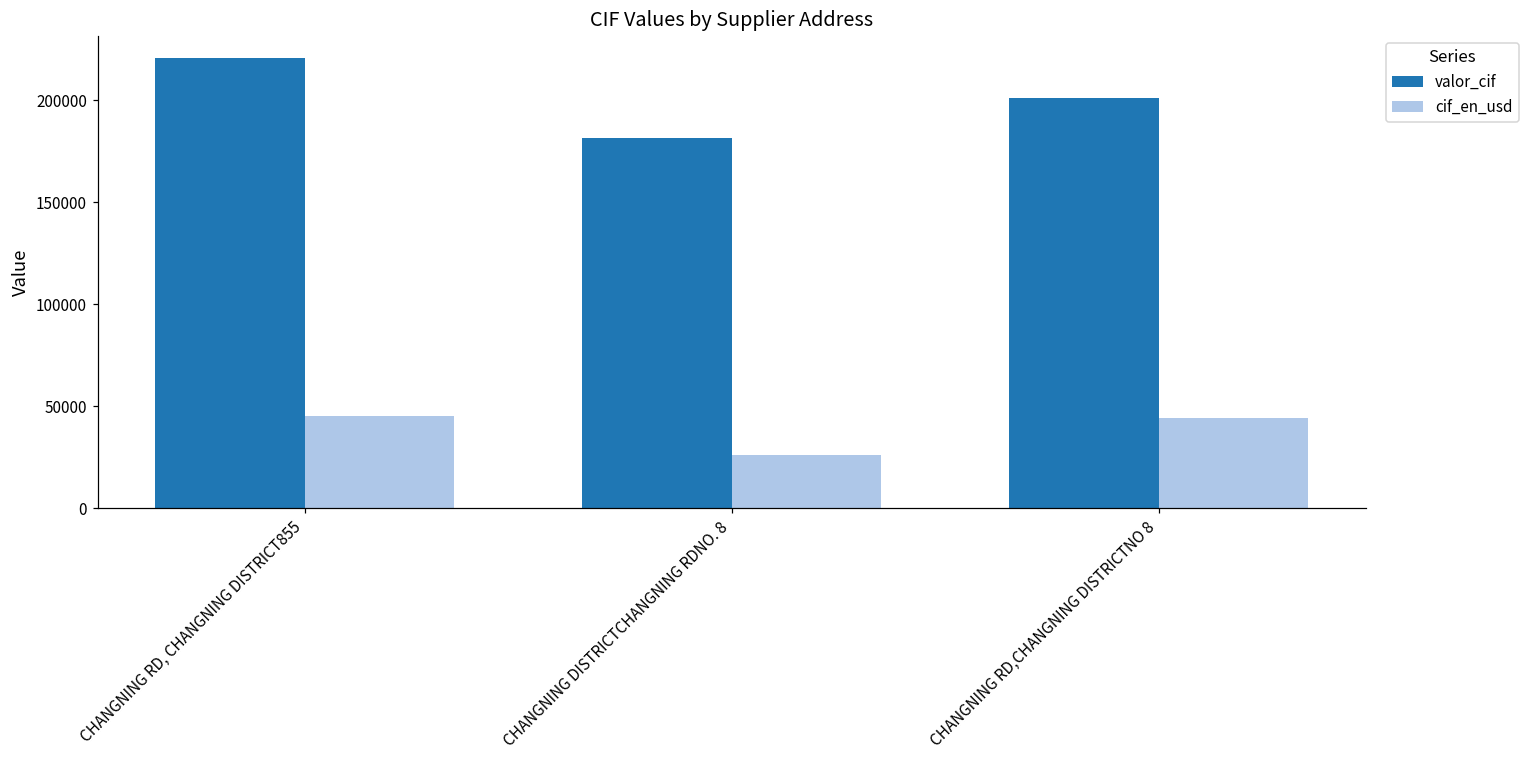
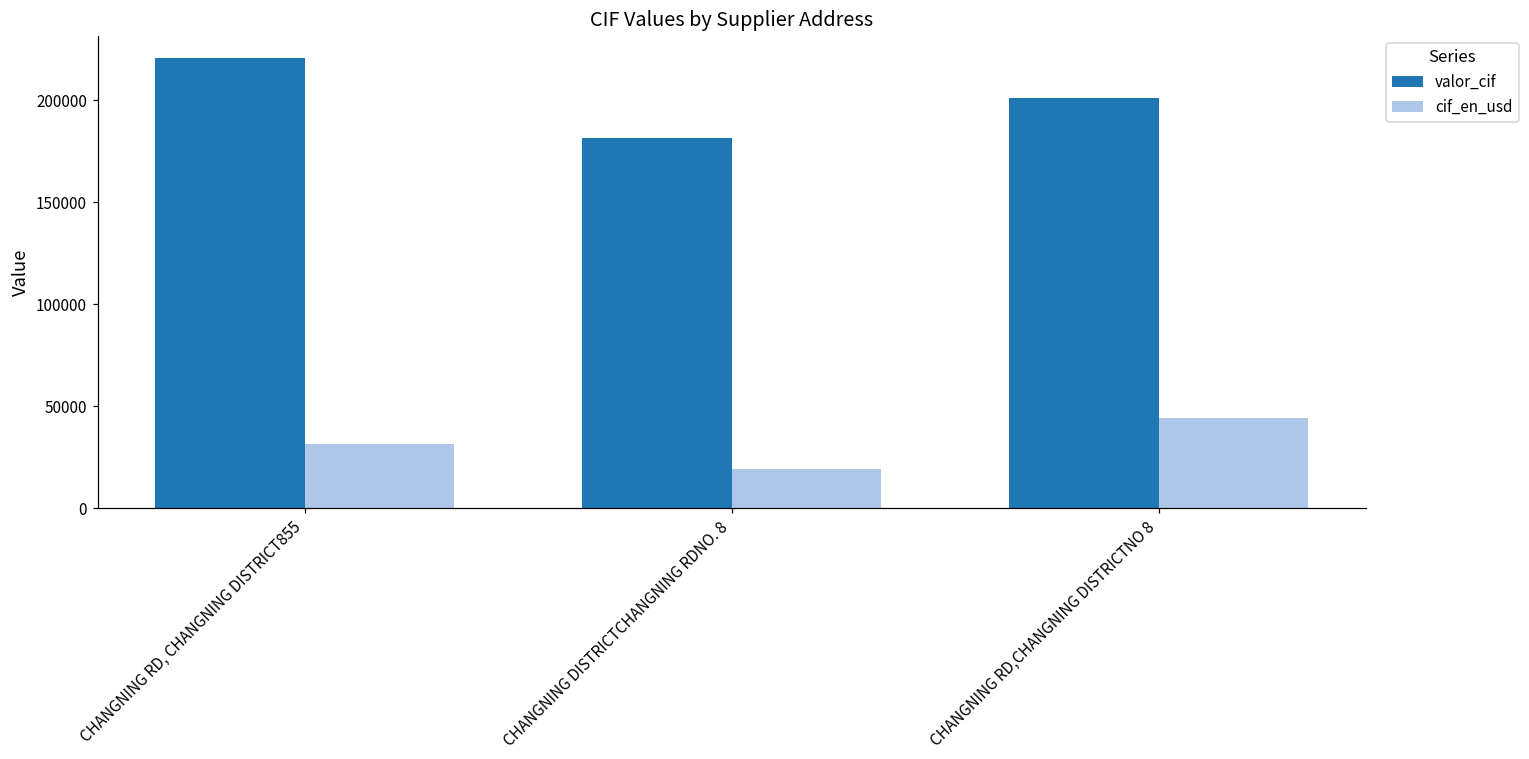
  {
    "valor_cif": {
      "CHANGNING RD, CHANGNING DISTRICT855": 221000,
      "CHANGNING DISTRICTCHANGNING RDNO. 8": 181000,
      "CHANGNING RD,CHANGNING DISTRICTNO 8": 201000
    },
    "cif_en_usd": {
-     "CHANGNING RD, CHANGNING DISTRICT855": 45000,
-     "CHANGNING DISTRICTCHANGNING RDNO. 8": 26000,
+     "CHANGNING RD, CHANGNING DISTRICT855": 32000,
+     "CHANGNING DISTRICTCHANGNING RDNO. 8": 19000,
      "CHANGNING RD,CHANGNING DISTRICTNO 8": 44000
    }
  }
